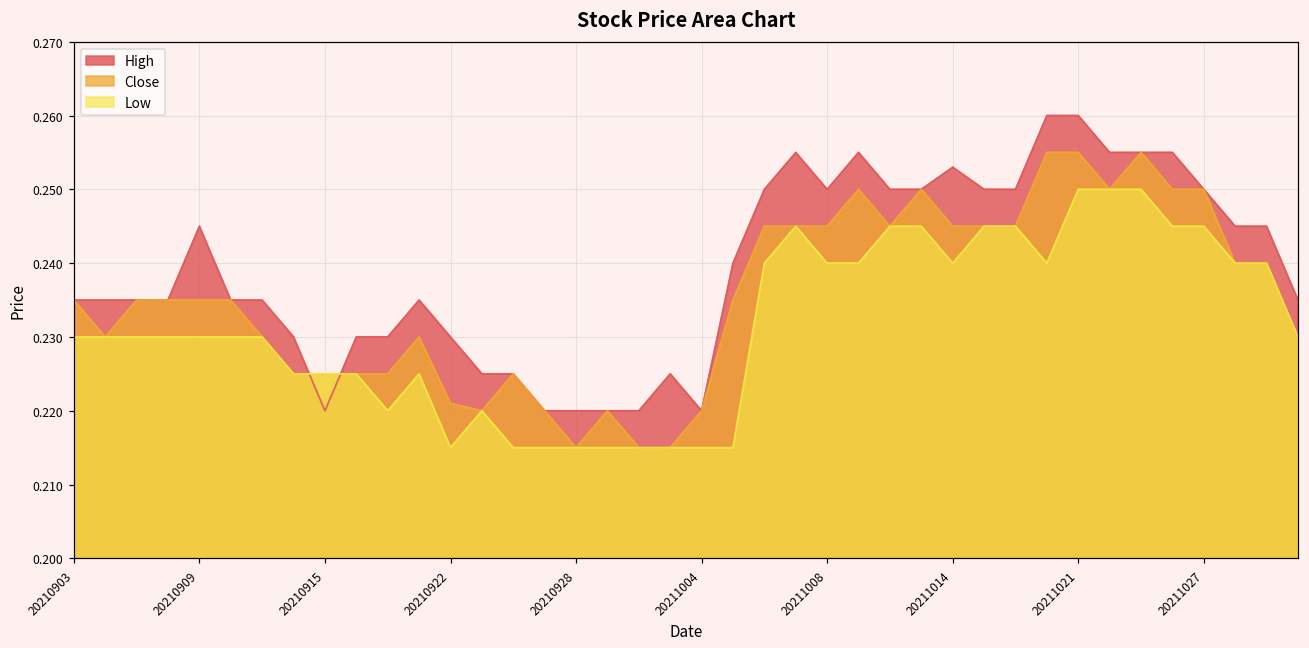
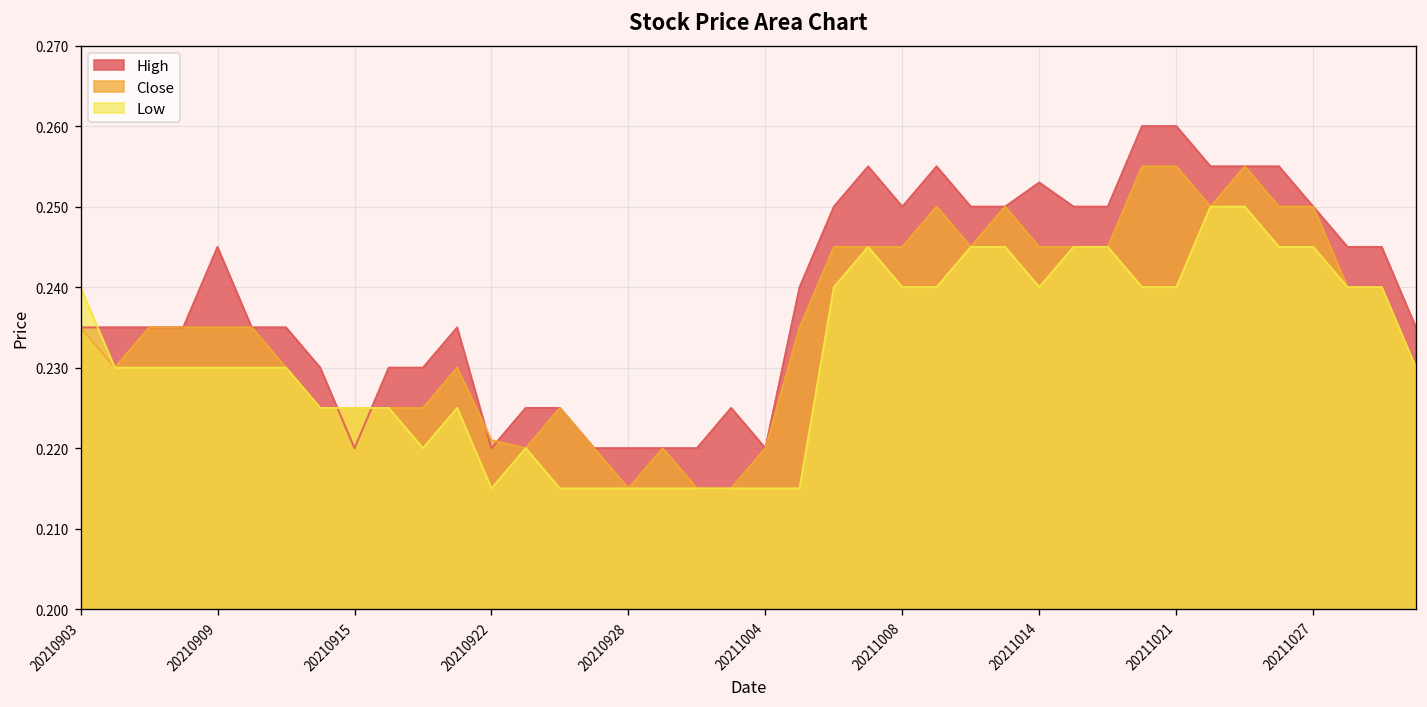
  {
    "High": {
      "20210909": 0.245,
      "20210915": 0.22,
-     "20210922": 0.23,
+     "20210922": 0.22,
      "20210928": 0.22,
      "20211008": 0.25,
      "20211014": 0.253,
      "20211021": 0.26
    },
    "Close": {
      "20210909": 0.235,
      "20210922": 0.221,
      "20211008": 0.245,
      "20211014": 0.245,
      "20211021": 0.255
    },
    "Low": {
-     "20210903": 0.23,
+     "20210903": 0.24,
      "20210909": 0.23,
      "20210922": 0.215,
      "20211004": 0.215,
      "20211008": 0.24,
      "20211014": 0.24,
-     "20211021": 0.25,
+     "20211021": 0.24,
      "20211027": 0.245
    }
  }
